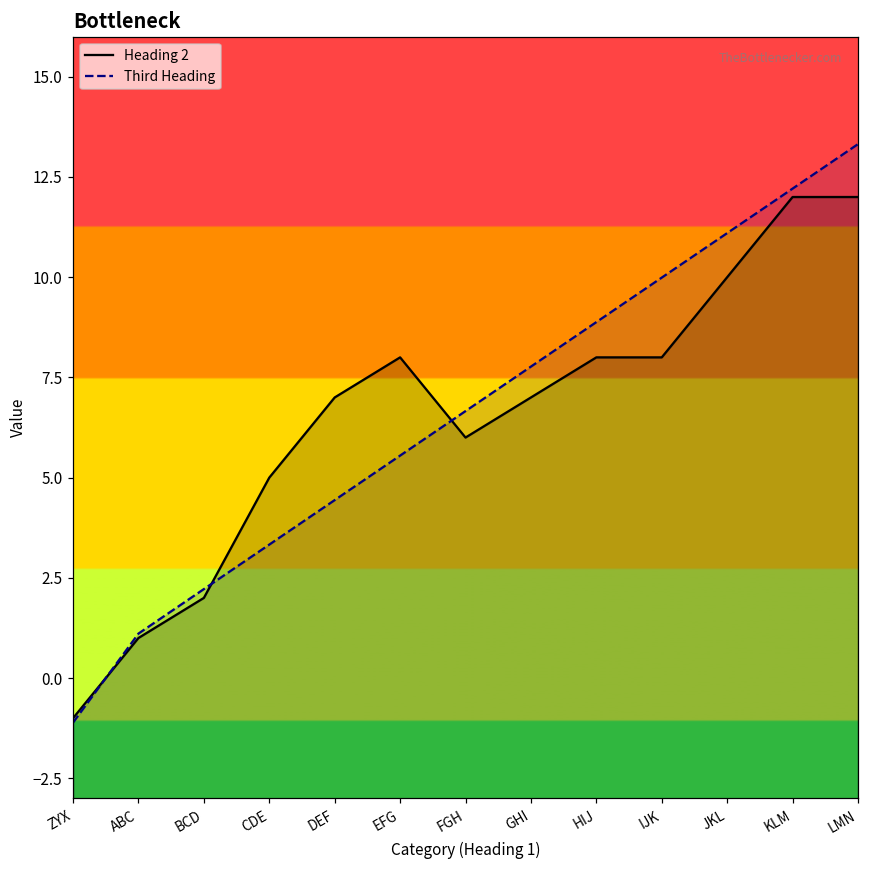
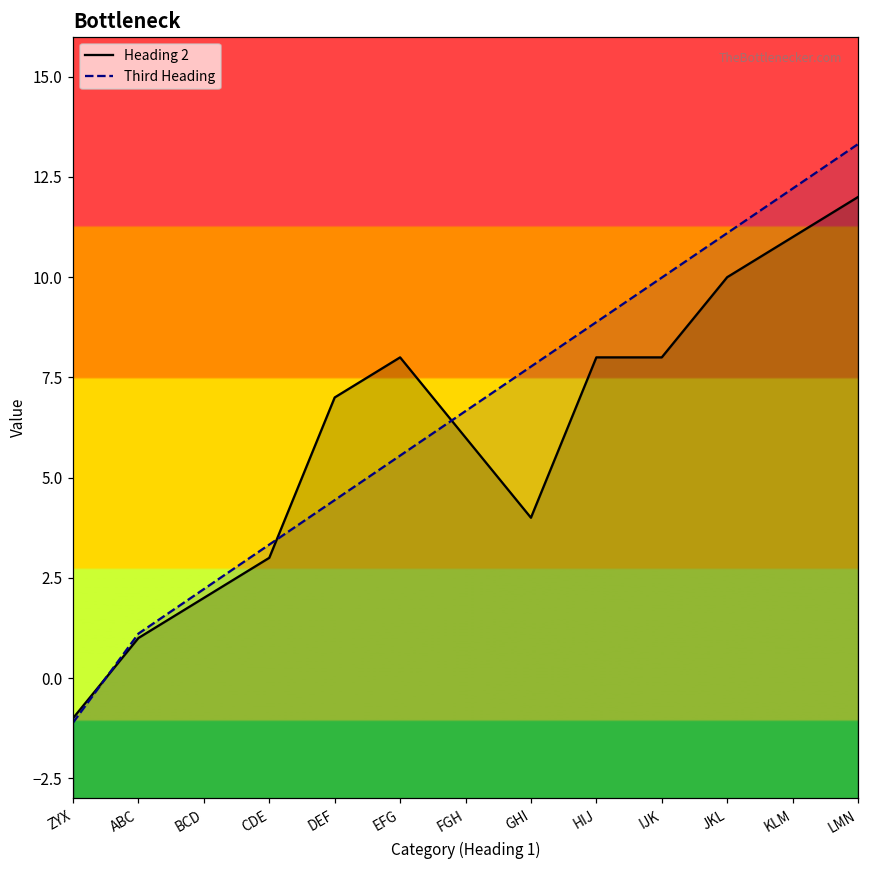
  {
    "Heading 2": {
      "ZYX": -1,
      "ABC": 1,
      "BCD": 2,
-     "CDE": 5,
+     "CDE": 3,
      "DEF": 7,
      "EFG": 8,
      "FGH": 6,
-     "GHI": 7,
+     "GHI": 4,
      "HIJ": 8,
      "IJK": 8,
      "JKL": 10,
-     "KLM": 12,
+     "KLM": 11,
      "LMN": 12
    },
    "Third Heading": {
      "ZYX": -1.1,
      "ABC": 1.1,
      "BCD": 2.2,
      "CDE": 3.3,
      "DEF": 4.4,
      "EFG": 5.6,
      "FGH": 6.7,
      "GHI": 7.8,
      "HIJ": 8.9,
      "IJK": 10,
      "JKL": 11.1,
      "KLM": 12.2,
      "LMN": 13.3
    }
  }
